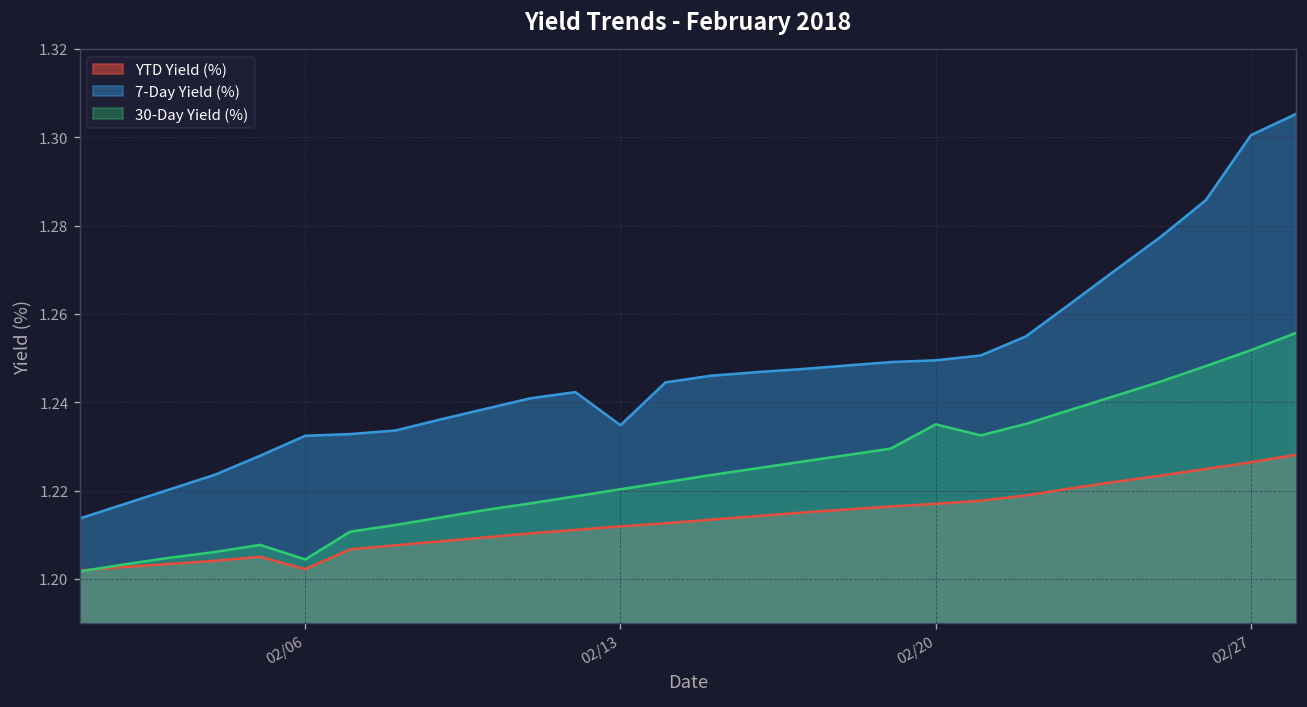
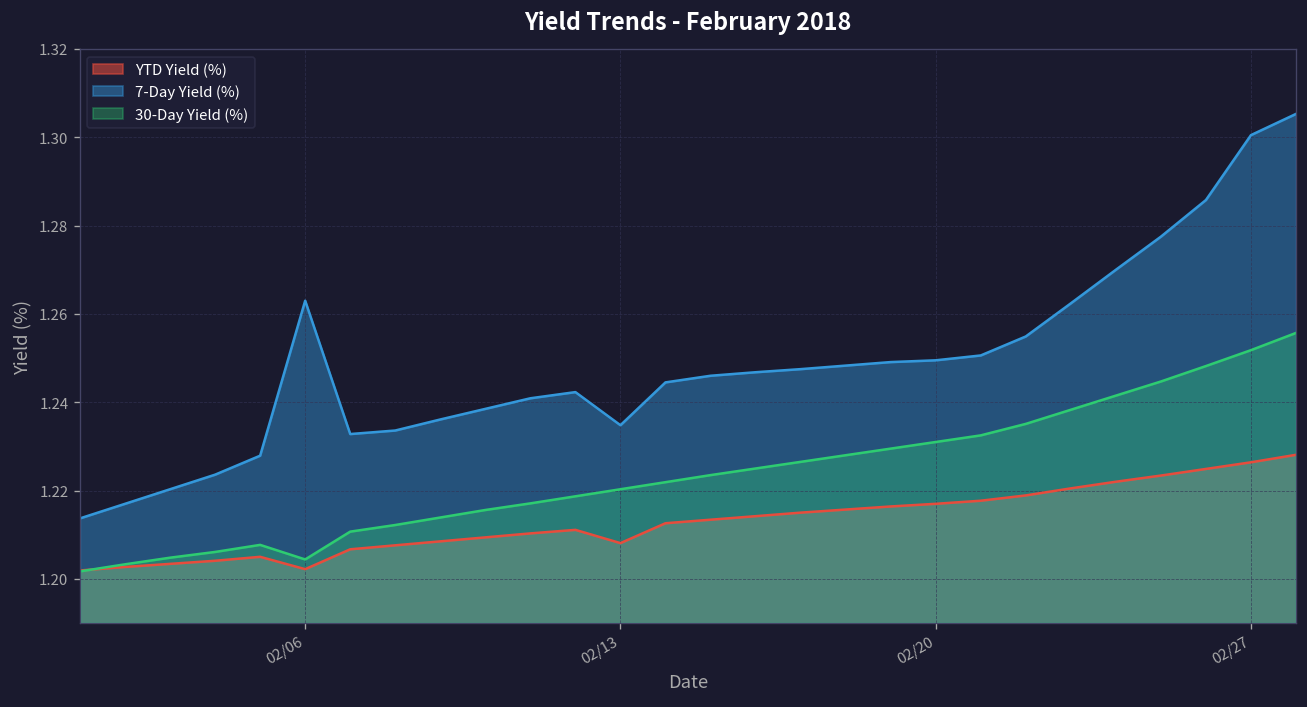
  {
    "YTD Yield (%)": {
      "02/06": 1.202,
-     "02/13": 1.212,
+     "02/13": 1.208,
      "02/20": 1.217,
      "02/27": 1.226
    },
    "7-Day Yield (%)": {
-     "02/06": 1.232,
+     "02/06": 1.263,
      "02/13": 1.235,
      "02/20": 1.250,
      "02/27": 1.301
    },
    "30-Day Yield (%)": {
      "02/06": 1.204,
      "02/13": 1.220,
-     "02/20": 1.235,
+     "02/20": 1.231,
      "02/27": 1.252
    }
  }
